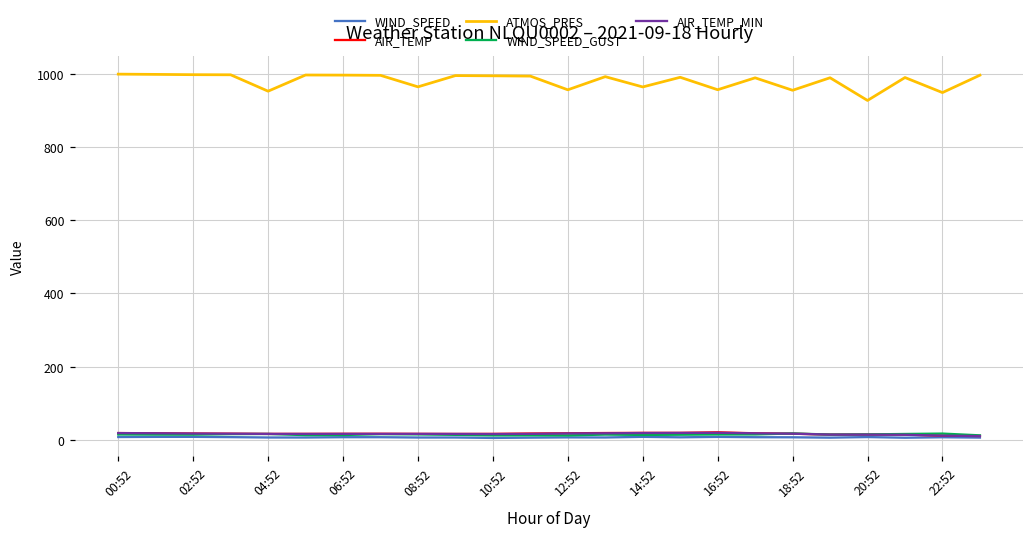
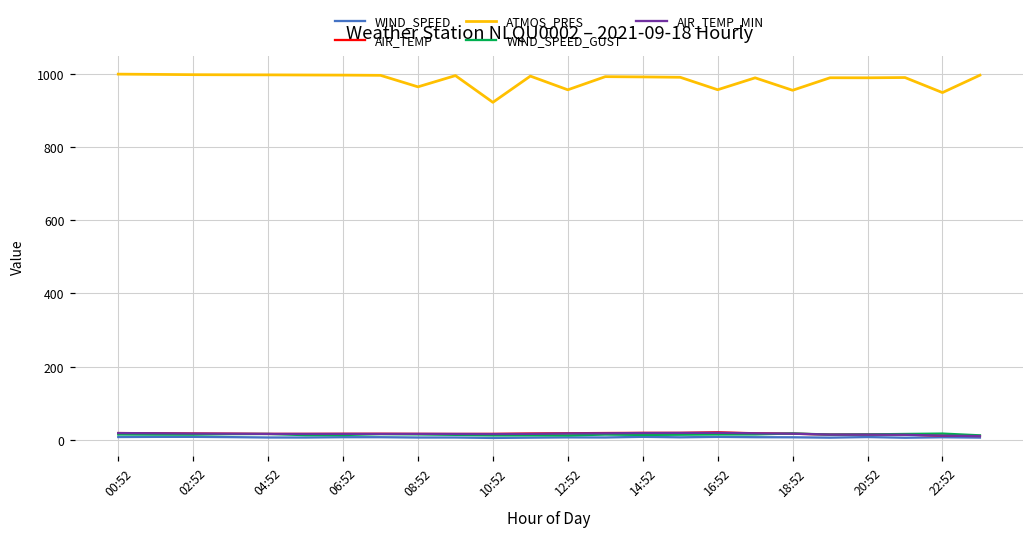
  {
    "WIND_SPEED": {
      "04:52": 10,
      "08:52": 10,
      "18:52": 10
    },
    "ATMOS_PRES": {
      "00:52": 1000,
      "02:52": 1000,
-     "04:52": 950,
+     "04:52": 1000,
      "06:52": 1000,
      "08:52": 960,
-     "10:52": 990,
+     "10:52": 920,
      "12:52": 960,
-     "14:52": 960,
+     "14:52": 990,
      "16:52": 960,
      "18:52": 950,
-     "20:52": 930,
+     "20:52": 990,
      "22:52": 950
    }
  }
